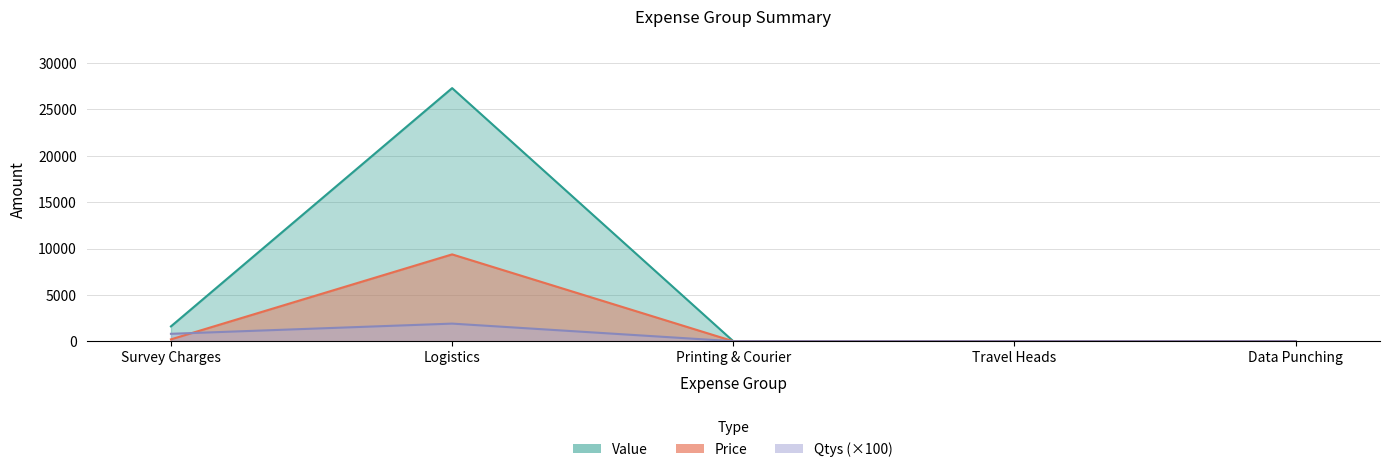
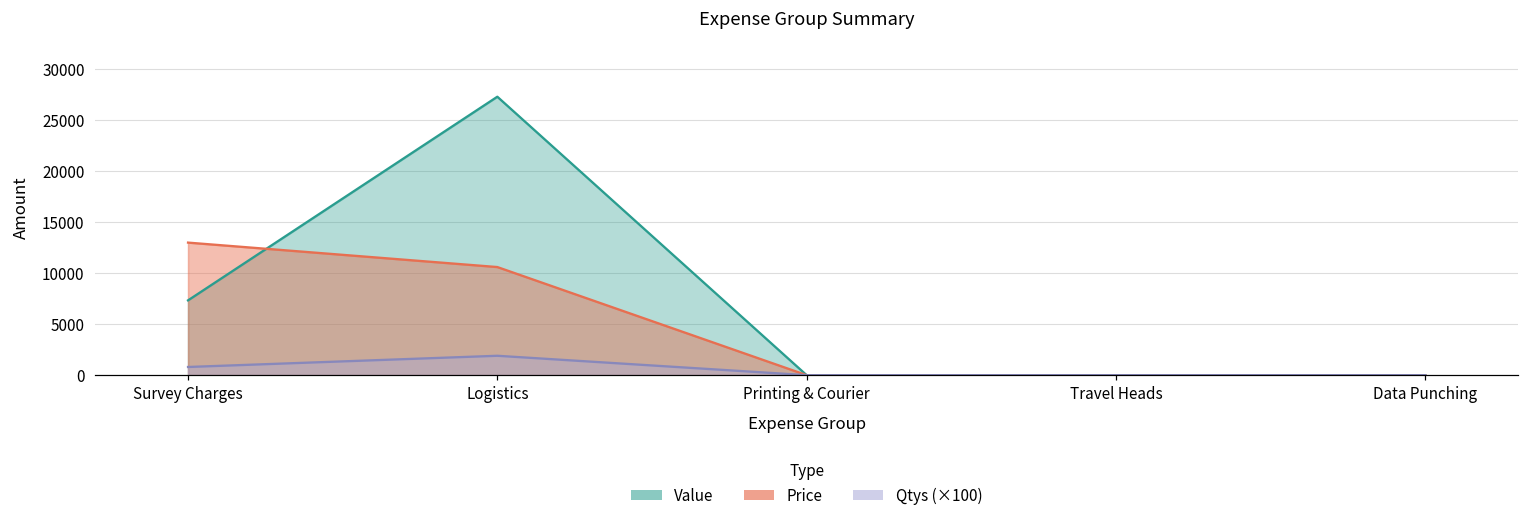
  {
    "Value": {
-     "Survey Charges": 2000,
+     "Survey Charges": 7000,
      "Logistics": 27000
    },
    "Price": {
-     "Survey Charges": 0,
-     "Logistics": 9000
+     "Survey Charges": 13000,
+     "Logistics": 11000
    },
    "Qtys (×100)": {
      "Survey Charges": 1000,
      "Logistics": 2000
    }
  }
